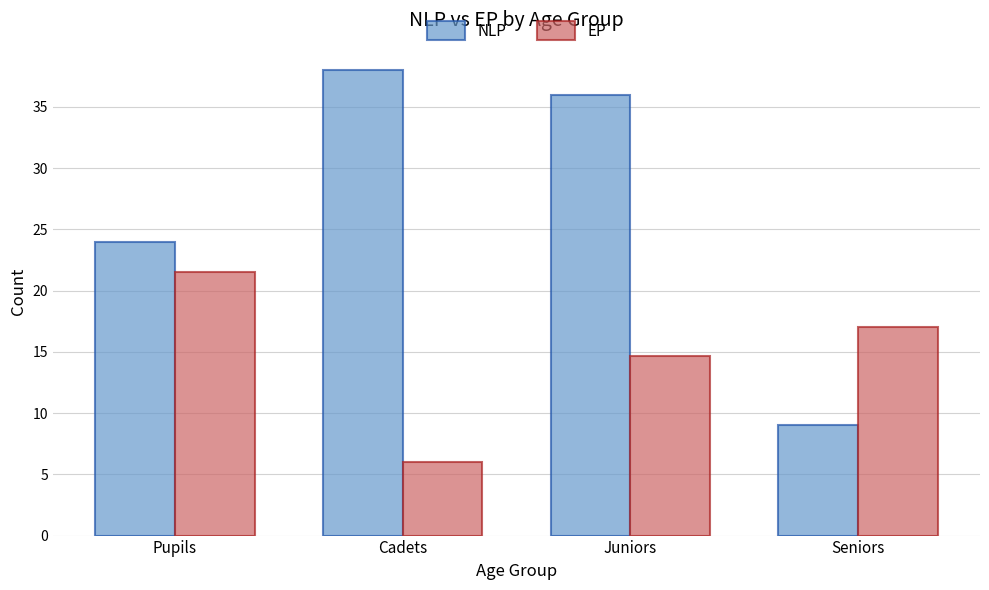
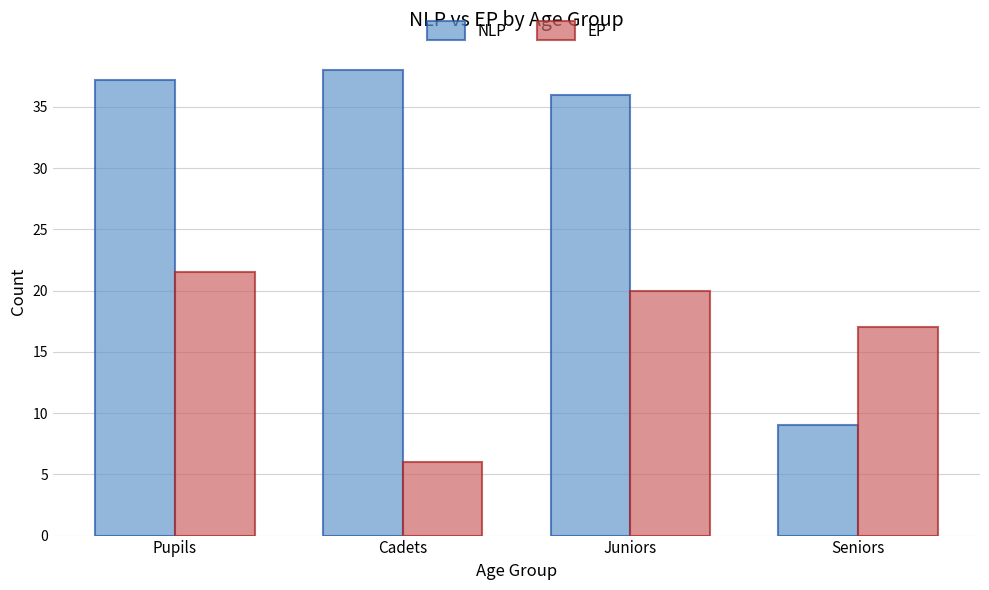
  {
    "NLP": {
-     "Pupils": 24.0,
+     "Pupils": 37.2,
      "Cadets": 38.0,
      "Juniors": 36.0,
      "Seniors": 9.0
    },
    "EP": {
      "Pupils": 21.5,
      "Cadets": 6.0,
-     "Juniors": 14.7,
+     "Juniors": 20.0,
      "Seniors": 17.0
    }
  }
